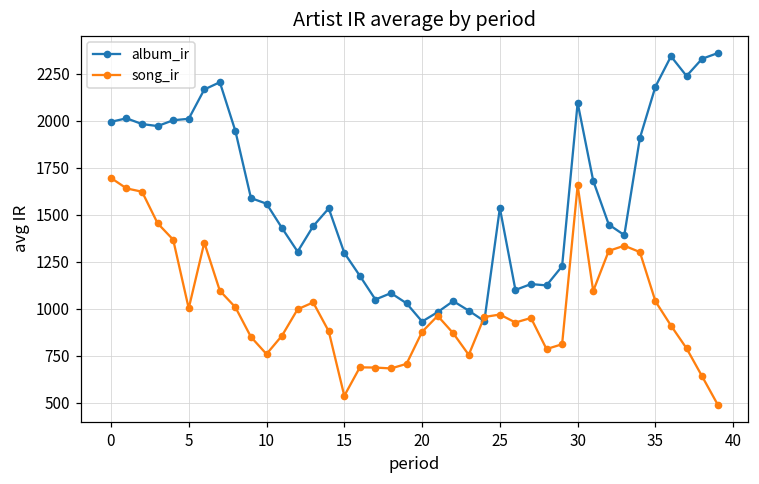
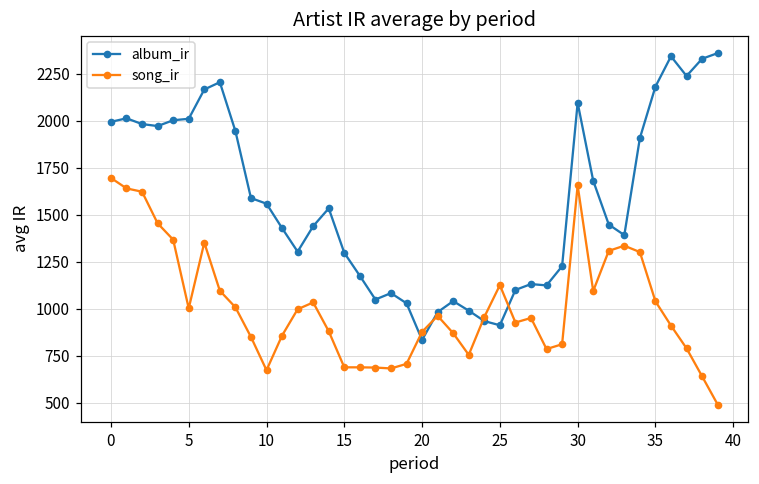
  {
    "album_ir": {
      "0": 1990,
      "5": 2010,
      "10": 1560,
      "15": 1300,
-     "20": 930,
-     "25": 1540,
+     "20": 830,
+     "25": 910,
      "30": 2100,
      "35": 2180
    },
    "song_ir": {
      "0": 1700,
      "5": 1000,
-     "10": 760,
-     "15": 540,
+     "10": 670,
+     "15": 690,
      "20": 880,
-     "25": 970,
+     "25": 1130,
      "30": 1660,
      "35": 1040
    }
  }
